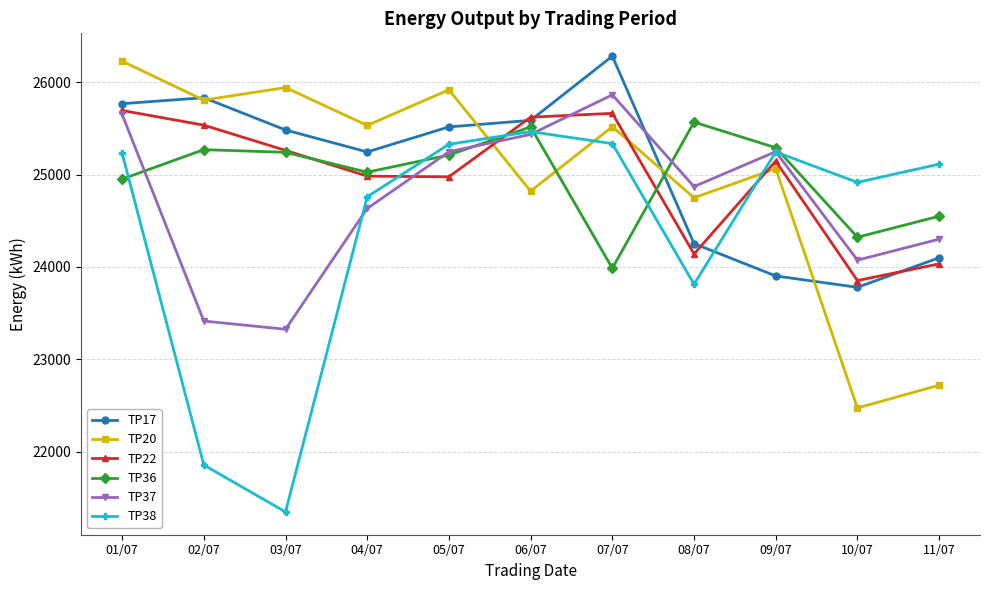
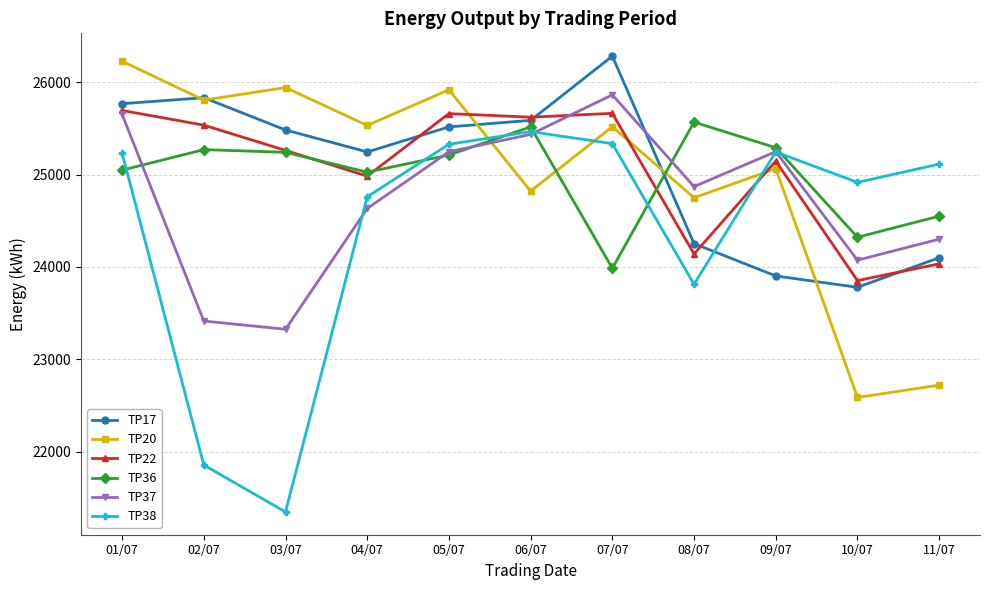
  {
    "TP17": {
      "01/07": 25800,
      "03/07": 25500,
      "04/07": 25200,
      "05/07": 25500,
      "06/07": 25600,
      "07/07": 26300,
      "08/07": 24300,
      "09/07": 23900,
      "10/07": 23800,
      "11/07": 24100
    },
    "TP20": {
      "01/07": 26200,
      "03/07": 25900,
      "04/07": 25500,
      "05/07": 25900,
      "06/07": 24800,
      "07/07": 25500,
      "08/07": 24700,
      "09/07": 25100,
-     "10/07": 22500,
+     "10/07": 22600,
      "11/07": 22700
    },
    "TP22": {
      "01/07": 25700,
      "02/07": 25500,
      "04/07": 25000,
-     "05/07": 25000,
+     "05/07": 25700,
      "06/07": 25600,
      "07/07": 25700,
      "08/07": 24100,
      "09/07": 25100,
      "10/07": 23900,
      "11/07": 24000
    },
    "TP36": {
-     "01/07": 24950,
+     "01/07": 25050,
      "02/07": 25300,
      "04/07": 25000,
      "05/07": 25200,
      "06/07": 25500,
      "07/07": 24000,
      "08/07": 25600,
      "09/07": 25300,
      "10/07": 24300,
      "11/07": 24600
    },
    "TP37": {
      "01/07": 25700,
      "02/07": 23400,
      "03/07": 23300,
      "04/07": 24600,
      "05/07": 25200,
      "06/07": 25400,
      "07/07": 25900,
      "08/07": 24900,
      "10/07": 24100,
      "11/07": 24300
    },
    "TP38": {
      "01/07": 25200,
      "02/07": 21900,
      "03/07": 21300,
      "04/07": 24800,
      "05/07": 25300,
      "06/07": 25500,
      "07/07": 25300,
      "08/07": 23800,
      "10/07": 24900,
      "11/07": 25100
    }
  }
